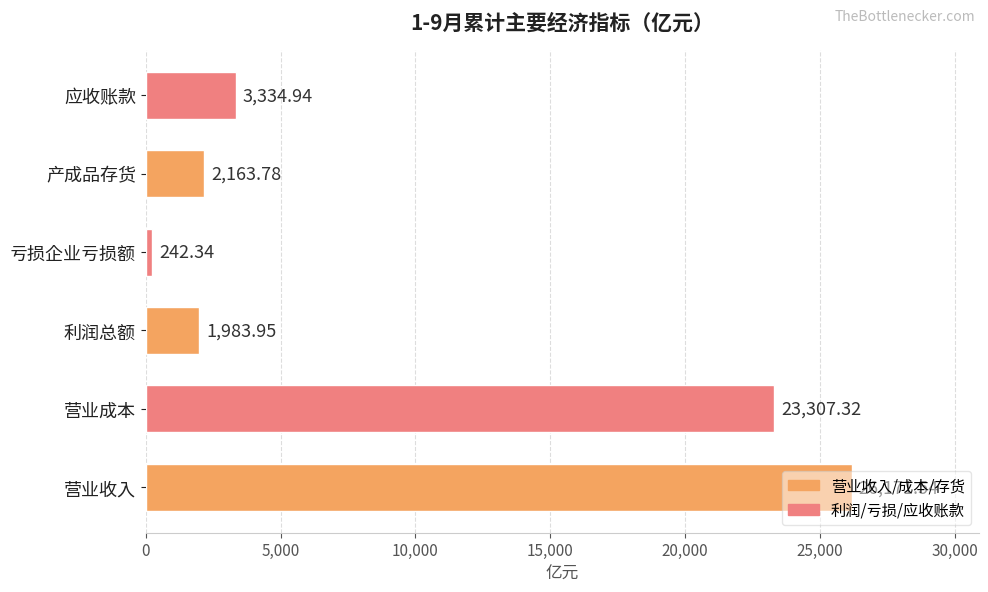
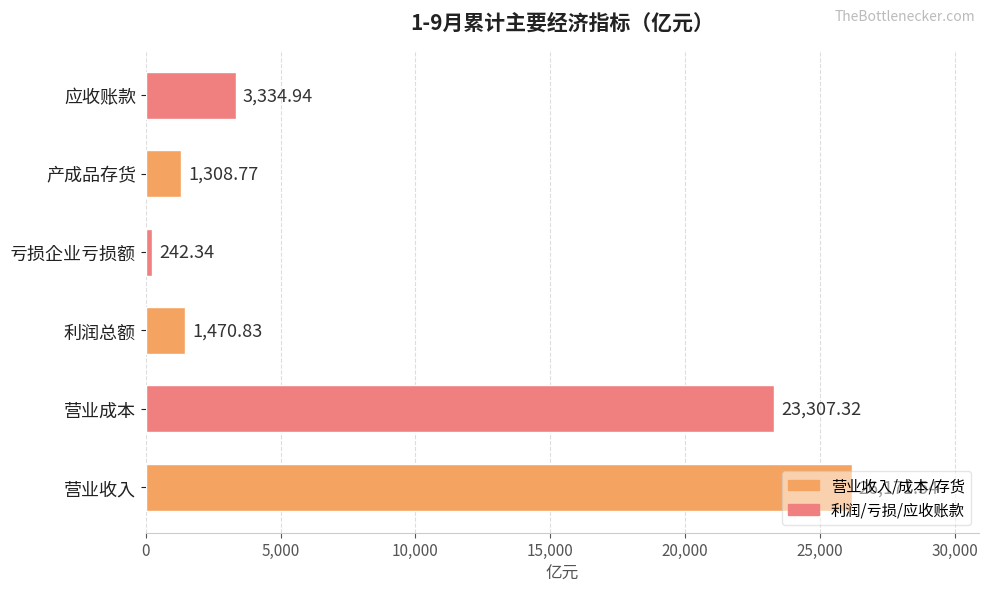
  {
    "应收账款": "3,334.94",
-   "产成品存货": "2,163.78",
+   "产成品存货": "1,308.77",
    "亏损企业亏损额": "242.34",
-   "利润总额": "1,983.95",
+   "利润总额": "1,470.83",
    "营业成本": "23,307.32"
  }
